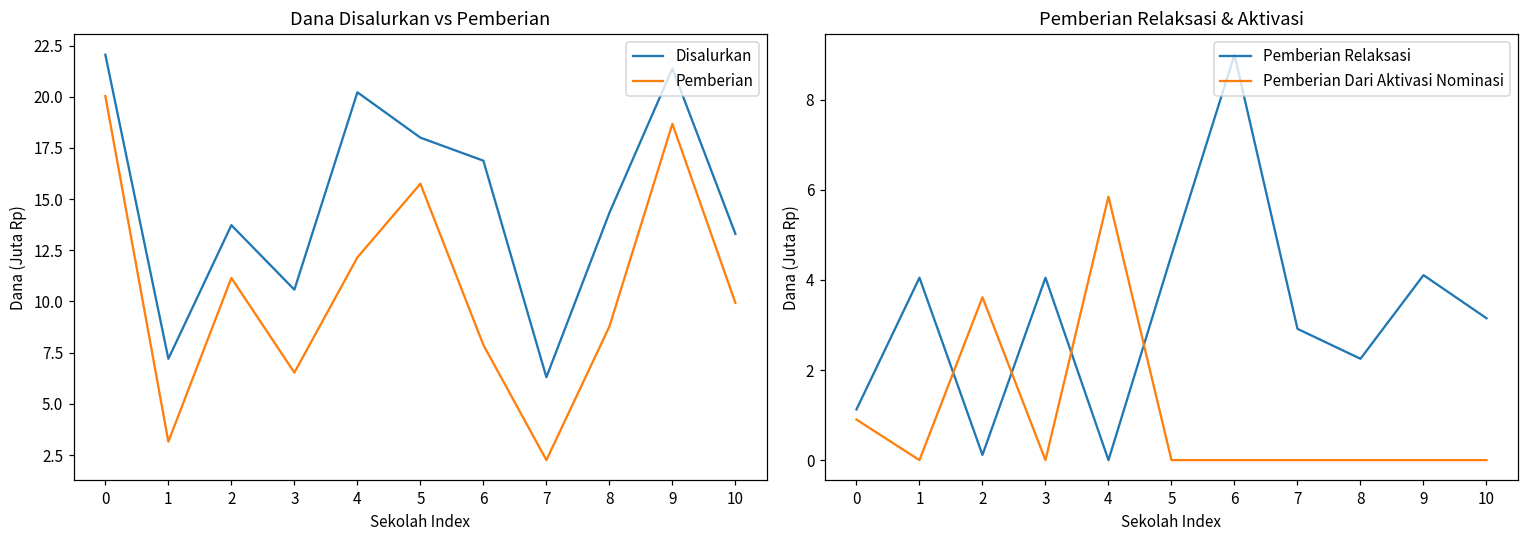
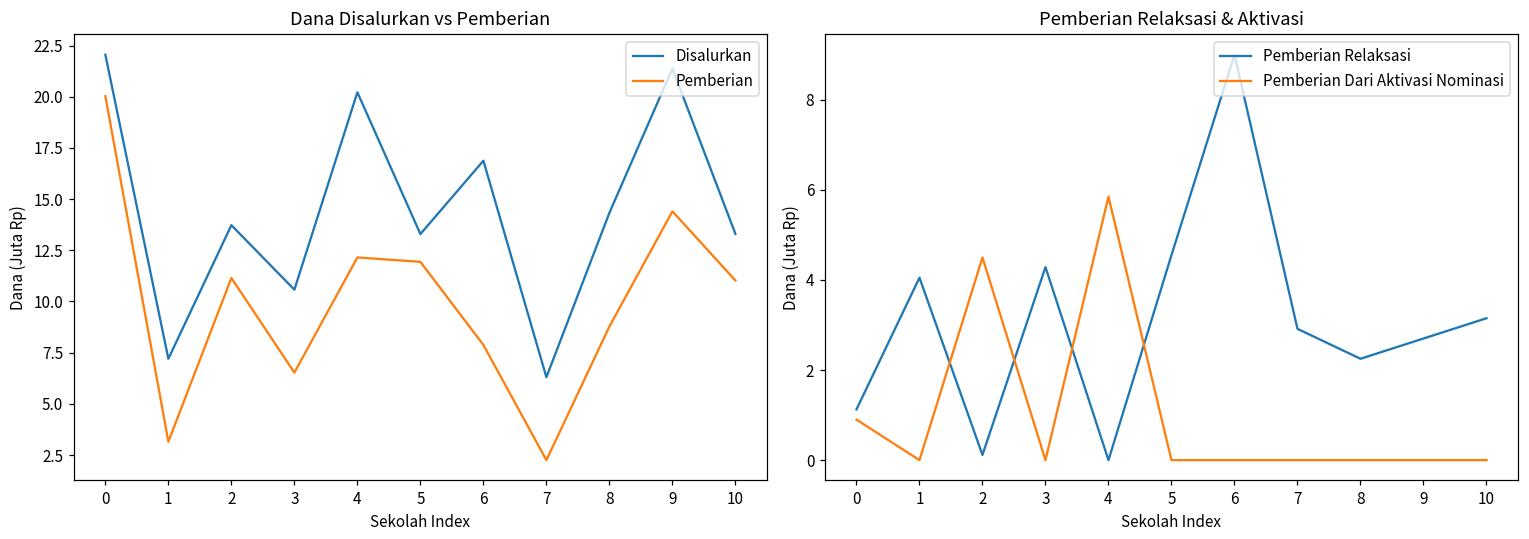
  {
    "Dana Disalurkan vs Pemberian": {
      "Disalurkan": {
        "0": 22.1,
        "1": 7.2,
        "2": 13.7,
        "3": 10.6,
        "4": 20.2,
-       "5": 18.0,
+       "5": 13.3,
        "6": 16.9,
        "7": 6.3,
        "8": 14.3,
        "10": 13.3
      },
      "Pemberian": {
        "0": 20.0,
        "1": 3.2,
        "2": 11.1,
        "3": 6.5,
        "4": 12.2,
-       "5": 15.8,
+       "5": 11.9,
        "6": 7.9,
        "7": 2.3,
        "8": 8.8,
-       "9": 18.7,
-       "10": 9.9
+       "9": 14.4,
+       "10": 11.0
      }
    },
    "Pemberian Relaksasi & Aktivasi": {
      "Pemberian Relaksasi": {
        "0": 1.1,
        "1": 4.1,
        "2": 0.1,
-       "3": 4.1,
+       "3": 4.3,
        "4": 0.0,
        "5": 4.6,
        "7": 2.9,
        "8": 2.3,
-       "9": 4.1,
+       "9": 2.7,
        "10": 3.2
      },
      "Pemberian Dari Aktivasi Nominasi": {
        "0": 0.9,
        "1": 0.0,
-       "2": 3.6,
+       "2": 4.5,
        "3": 0.0,
        "4": 5.9,
        "5": 0.0,
        "6": 0.0,
        "7": 0.0,
        "8": 0.0,
        "9": 0.0,
        "10": 0.0
      }
    }
  }
